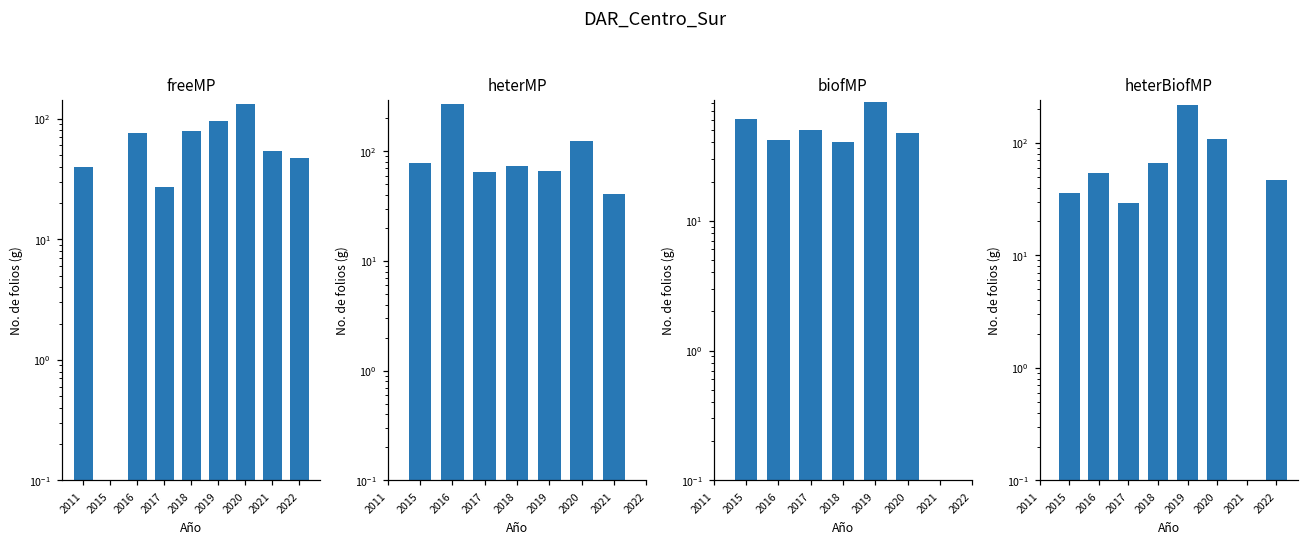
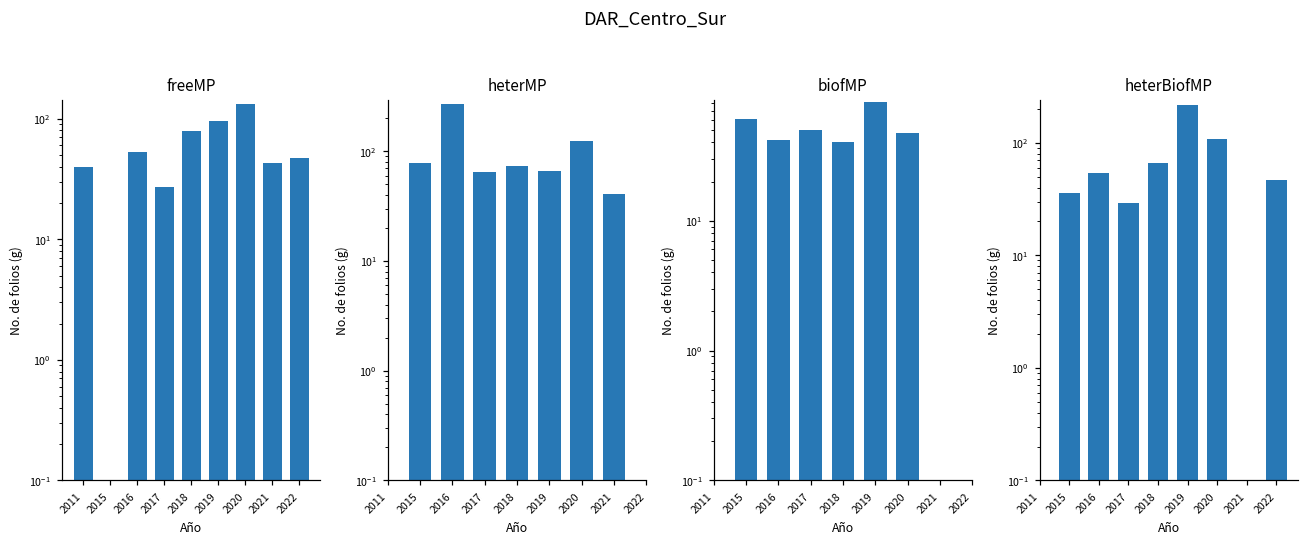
  {
    "freeMP": {
      "2011": 40,
-     "2016": 80,
+     "2016": 50,
      "2017": 27,
      "2018": 80,
      "2019": 100,
      "2020": 130,
-     "2021": 50,
+     "2021": 43,
      "2022": 47
    },
    "heterMP": {
      "2015": 80,
      "2016": 270,
      "2017": 70,
      "2018": 70,
      "2019": 70,
      "2020": 130,
      "2021": 41
    },
    "biofMP": {
      "2015": 60,
      "2016": 42,
      "2017": 50,
      "2018": 40,
      "2019": 80,
      "2020": 47
    },
    "heterBiofMP": {
      "2015": 36,
      "2016": 50,
      "2017": 29,
      "2018": 70,
      "2019": 220,
      "2020": 110,
      "2022": 50
    }
  }
